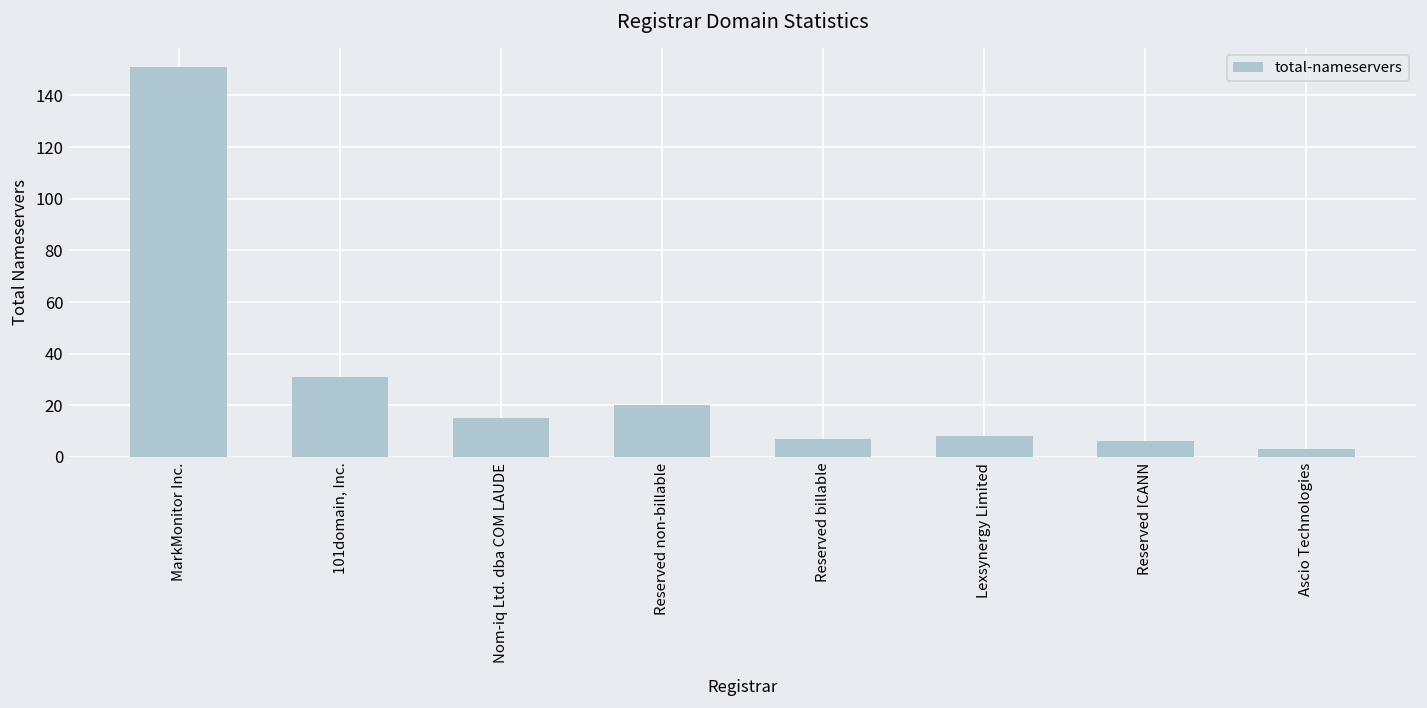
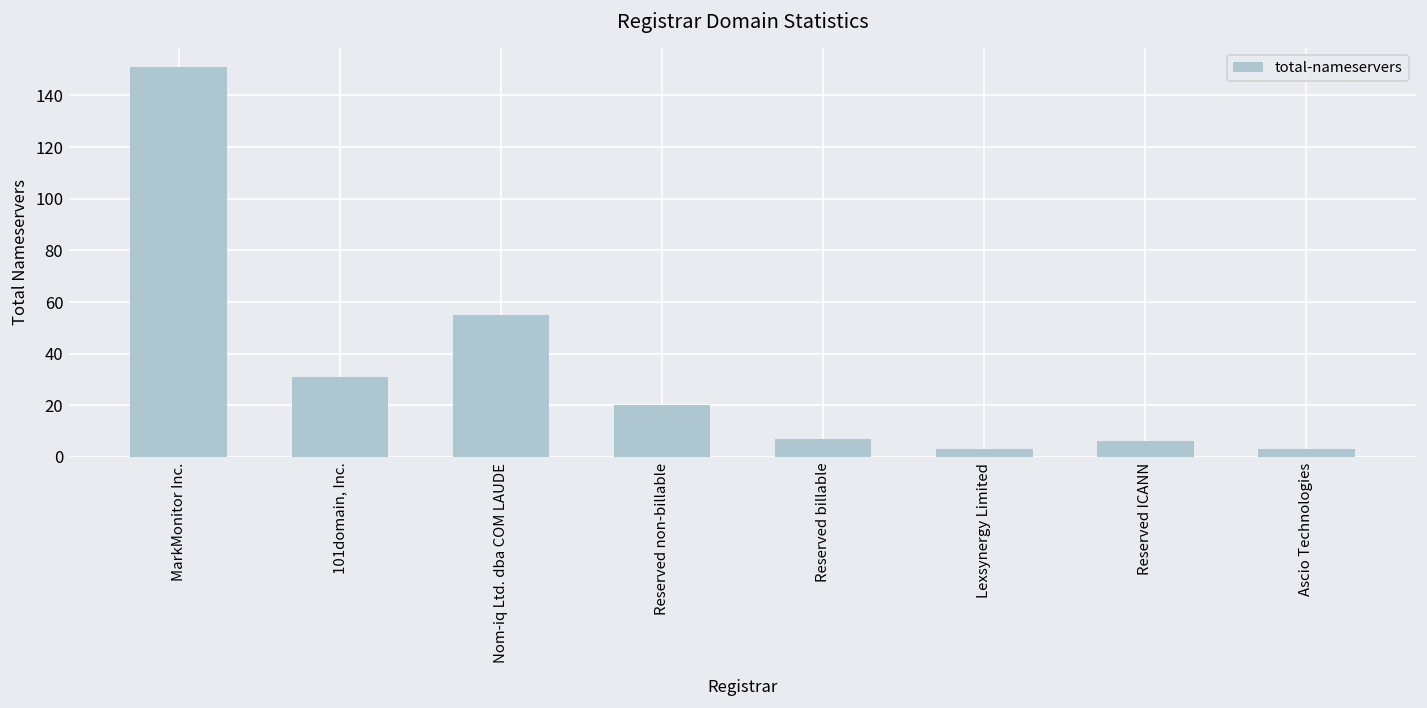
  {
    "MarkMonitor Inc.": 151,
    "101domain, Inc.": 31,
-   "Nom-iq Ltd. dba COM LAUDE": 15,
+   "Nom-iq Ltd. dba COM LAUDE": 55,
    "Reserved non-billable": 20,
    "Reserved billable": 7,
-   "Lexsynergy Limited": 8,
+   "Lexsynergy Limited": 3,
    "Reserved ICANN": 6,
    "Ascio Technologies": 3
  }
